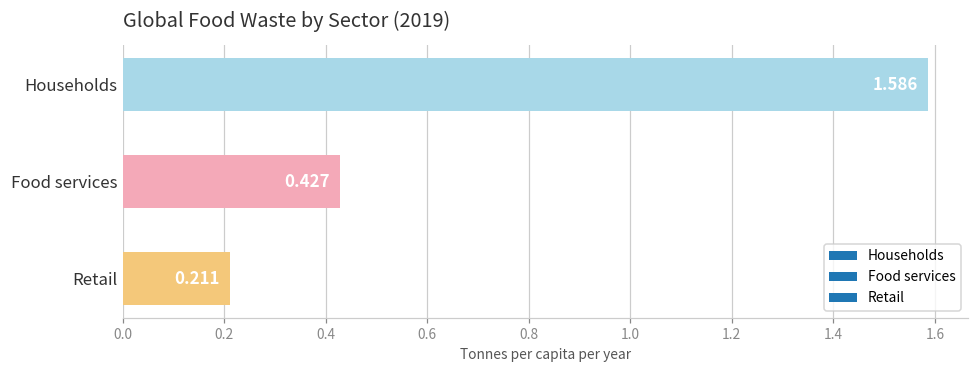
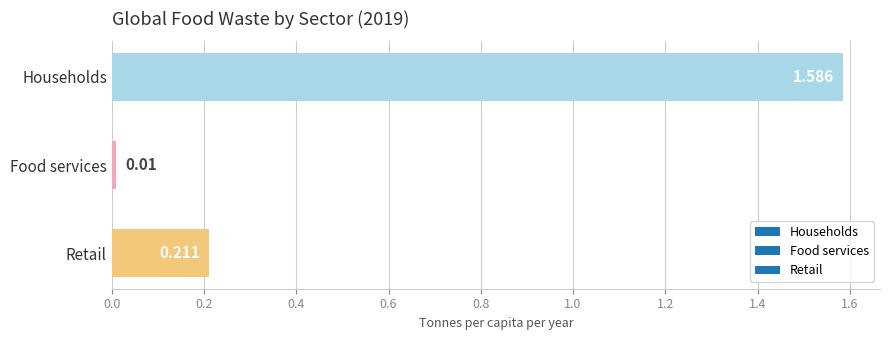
  {
    "Households": 1.586,
-   "Food services": 0.427,
+   "Food services": 0.01,
    "Retail": 0.211
  }
